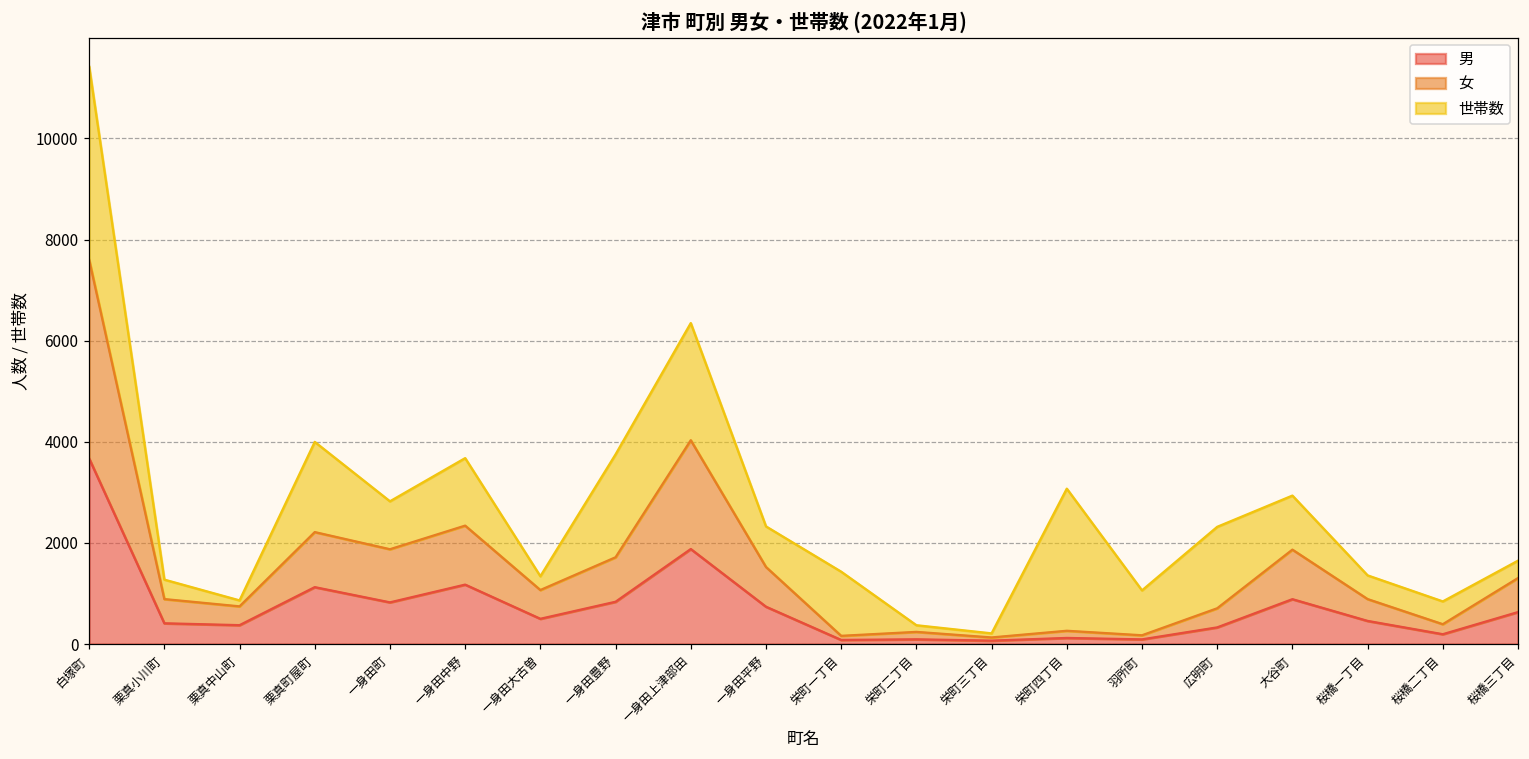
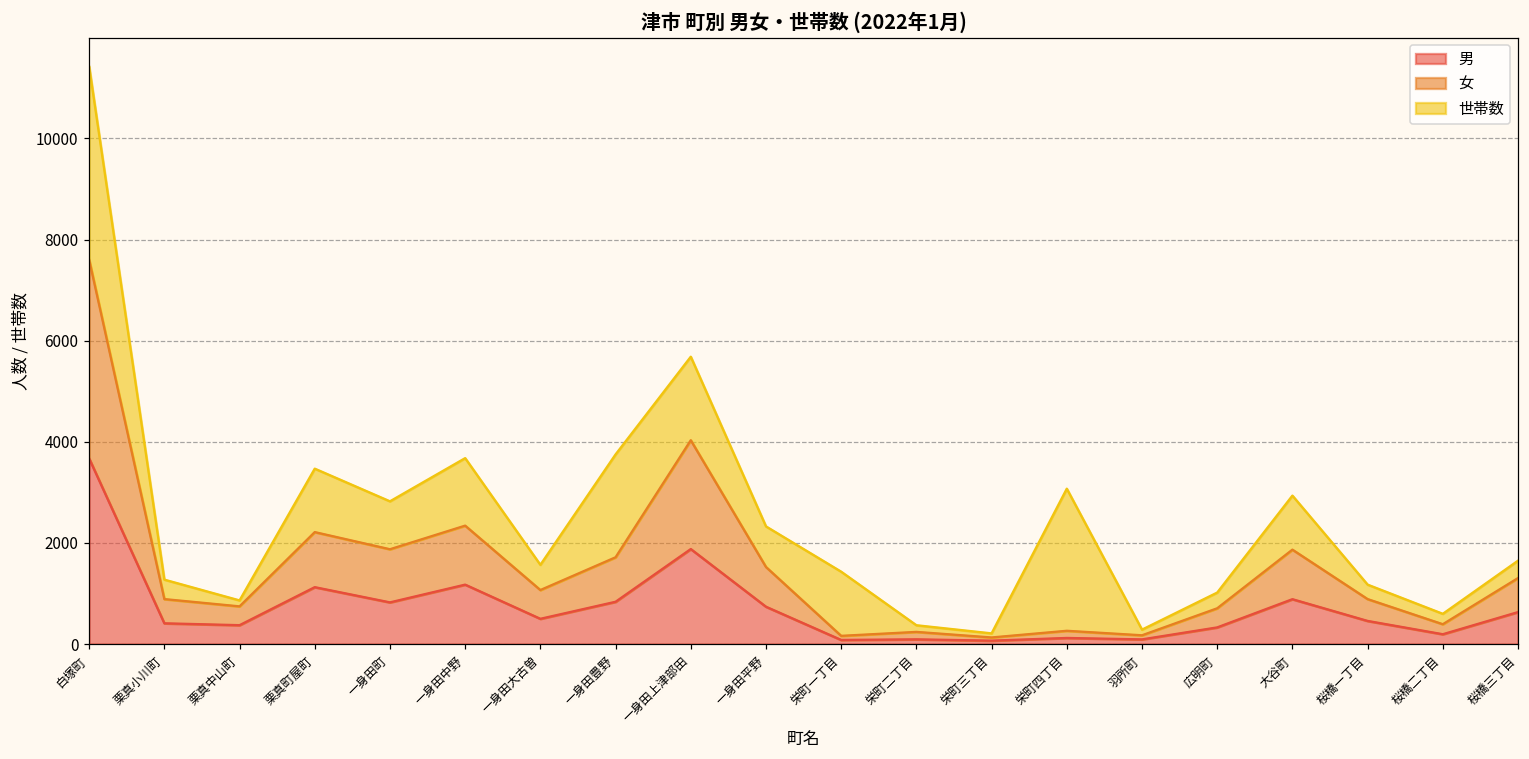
  {
    "世帯数": {
      "白塚町": 3800,
      "栗真小川町": 400,
      "栗真中山町": 100,
-     "栗真町屋町": 1800,
+     "栗真町屋町": 1300,
      "一身田町": 900,
      "一身田中野": 1300,
-     "一身田大古曽": 300,
+     "一身田大古曽": 500,
      "一身田豊野": 2000,
-     "一身田上津部田": 2300,
+     "一身田上津部田": 1700,
      "一身田平野": 800,
      "栄町一丁目": 1300,
      "栄町二丁目": 100,
      "栄町三丁目": 100,
      "栄町四丁目": 2800,
-     "羽所町": 900,
-     "広明町": 1600,
+     "羽所町": 100,
+     "広明町": 300,
      "大谷町": 1100,
-     "桜橋一丁目": 500,
-     "桜橋二丁目": 500,
+     "桜橋一丁目": 300,
+     "桜橋二丁目": 200,
      "桜橋三丁目": 300
    }
  }
